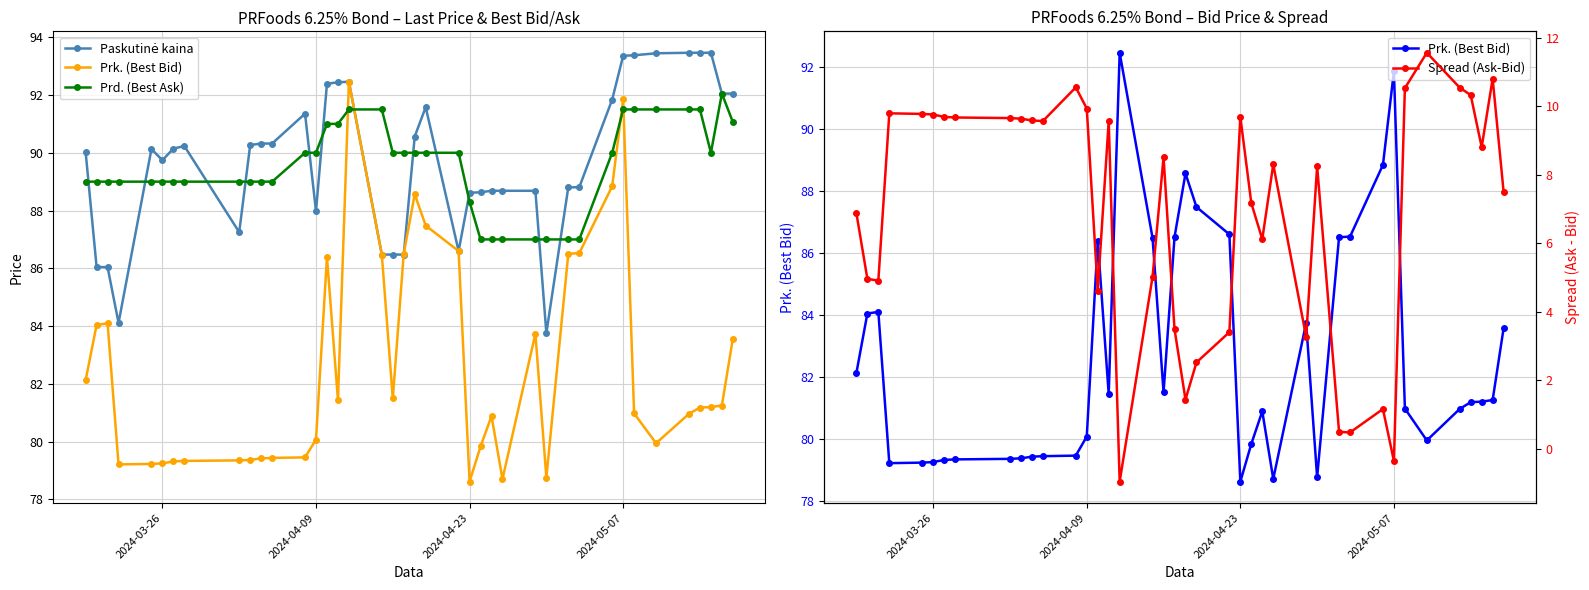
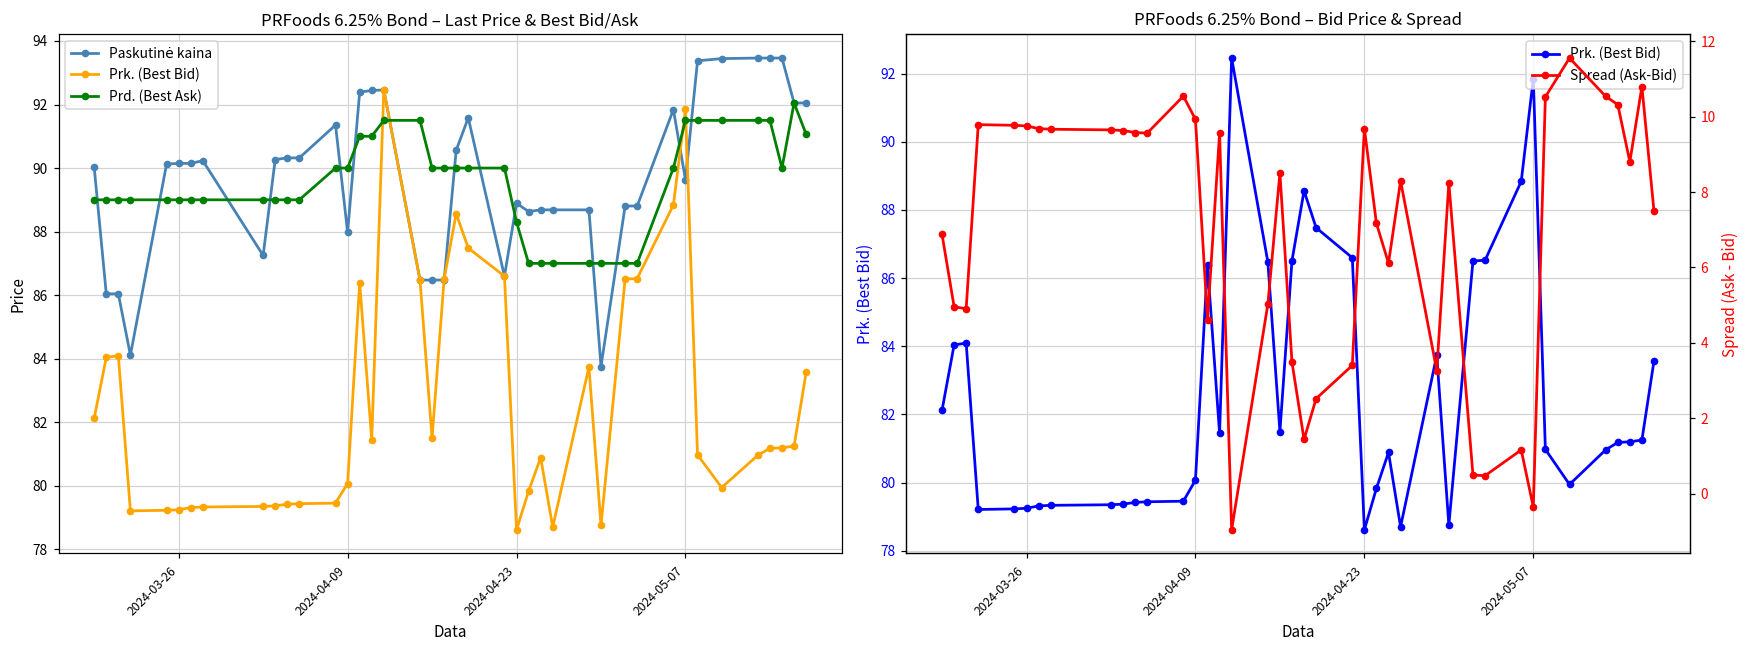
  {
    "PRFoods 6.25% Bond – Last Price & Best Bid/Ask": {
      "Paskutinė kaina": {
-       "2024-03-26": 89.7,
+       "2024-03-26": 90.1,
        "2024-04-09": 88.0,
-       "2024-04-23": 88.6,
-       "2024-05-07": 93.4
+       "2024-04-23": 88.9,
+       "2024-05-07": 89.6
      },
      "Prd. (Best Ask)": {
        "2024-03-26": 89.0,
        "2024-04-09": 90.0,
        "2024-04-23": 88.3,
        "2024-05-07": 91.5
      }
    }
  }
